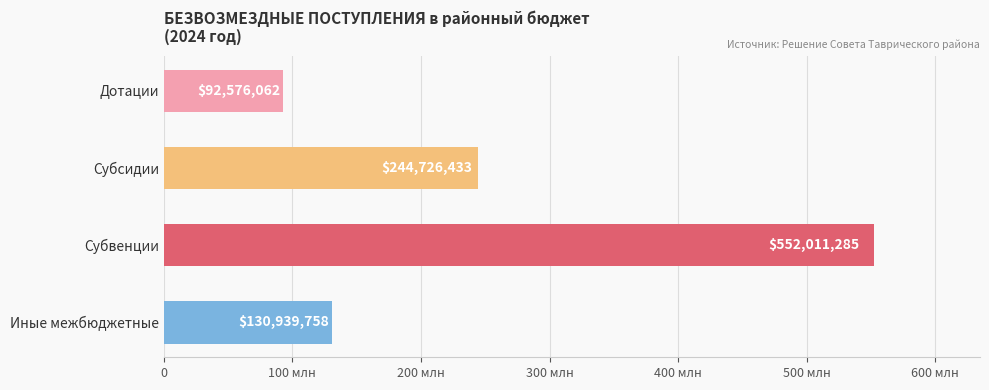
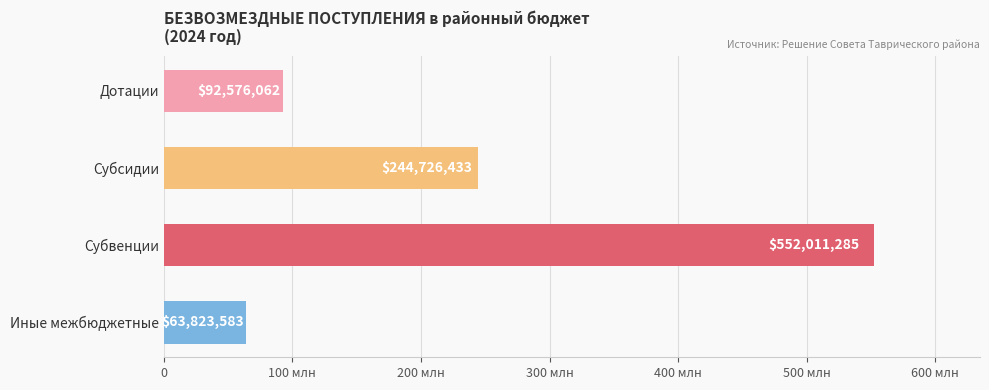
  {
    "Дотации": "$92,576,062",
    "Субсидии": "$244,726,433",
    "Субвенции": "$552,011,285",
-   "Иные межбюджетные": "$130,939,758"
+   "Иные межбюджетные": "$63,823,583"
  }
